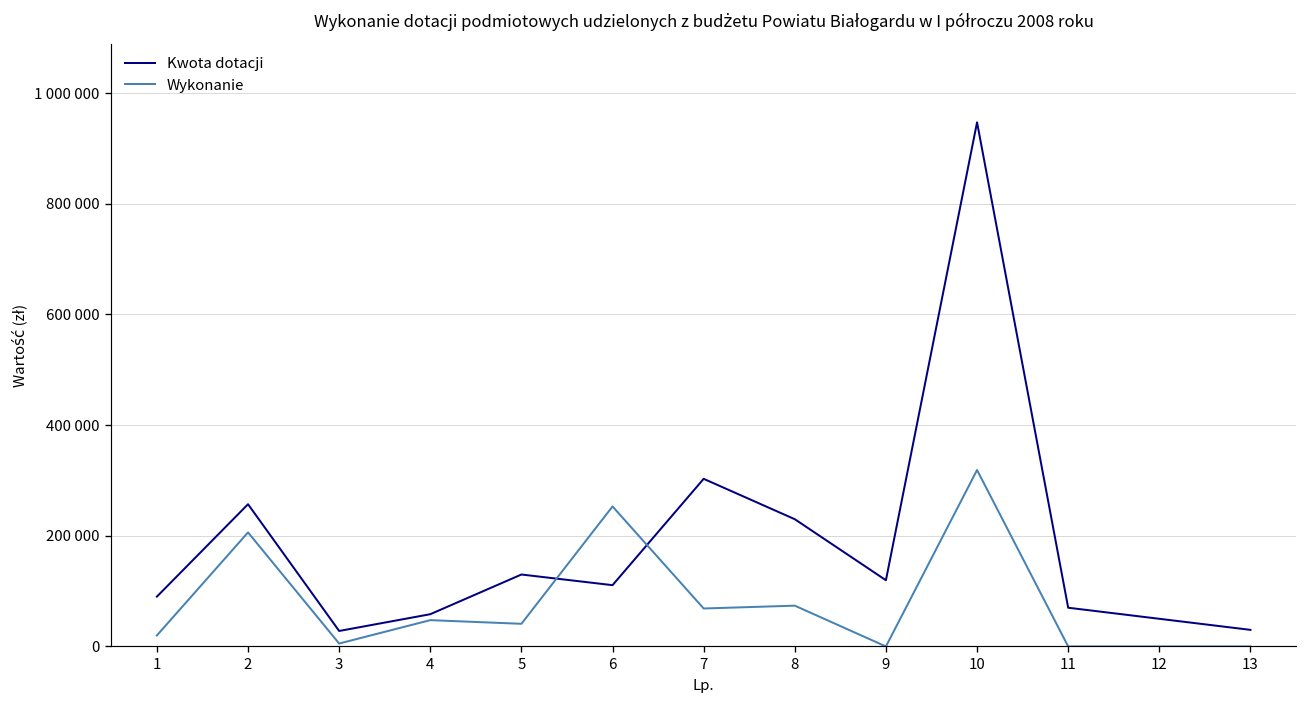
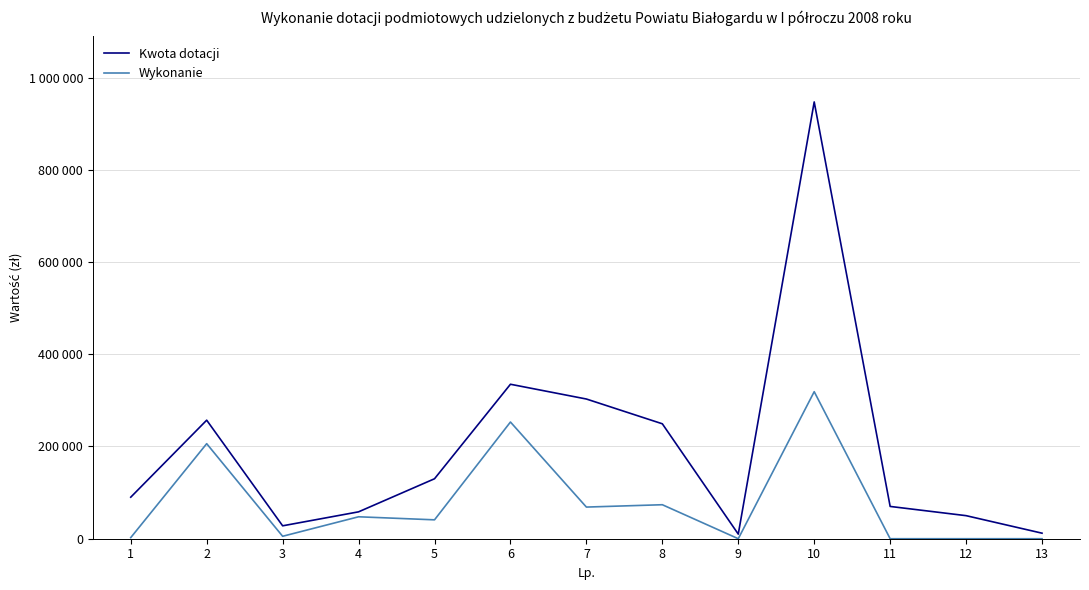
  {
    "Kwota dotacji": {
      "1": 90000,
      "2": 260000,
      "3": 30000,
      "4": 60000,
      "5": 130000,
-     "6": 110000,
+     "6": 330000,
      "7": 300000,
-     "8": 230000,
-     "9": 120000,
+     "8": 250000,
+     "9": 10000,
      "10": 950000,
      "11": 70000,
      "12": 50000,
-     "13": 30000
+     "13": 10000
    },
    "Wykonanie": {
-     "1": 20000,
+     "1": 0,
      "2": 210000,
      "3": 10000,
      "4": 50000,
      "5": 40000,
      "6": 250000,
      "7": 70000,
      "8": 70000,
      "9": 0,
      "10": 320000,
      "11": 0,
      "12": 0,
      "13": 0
    }
  }
